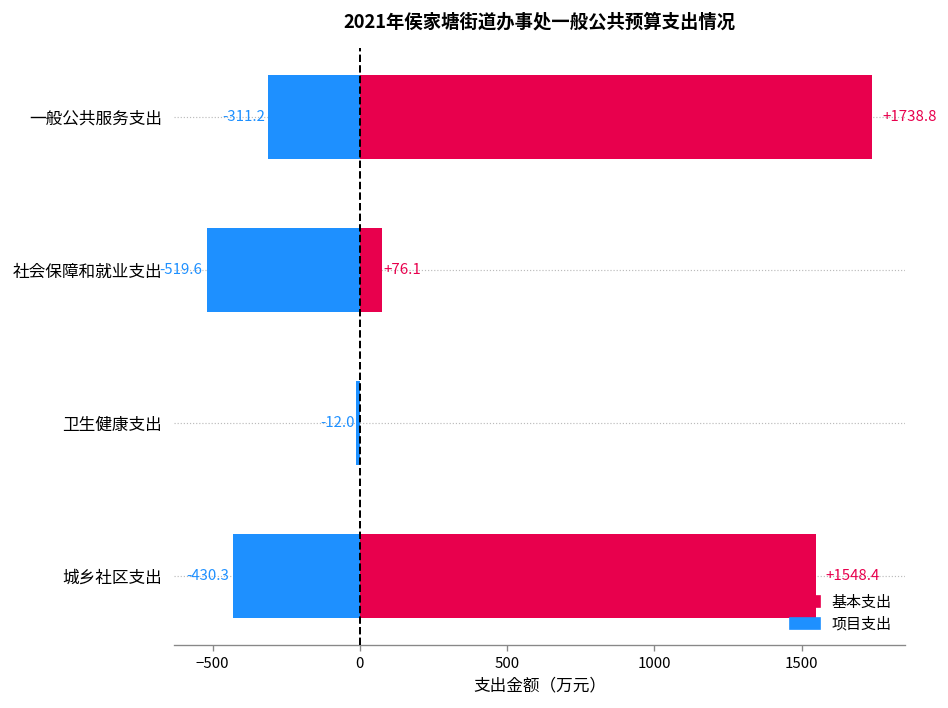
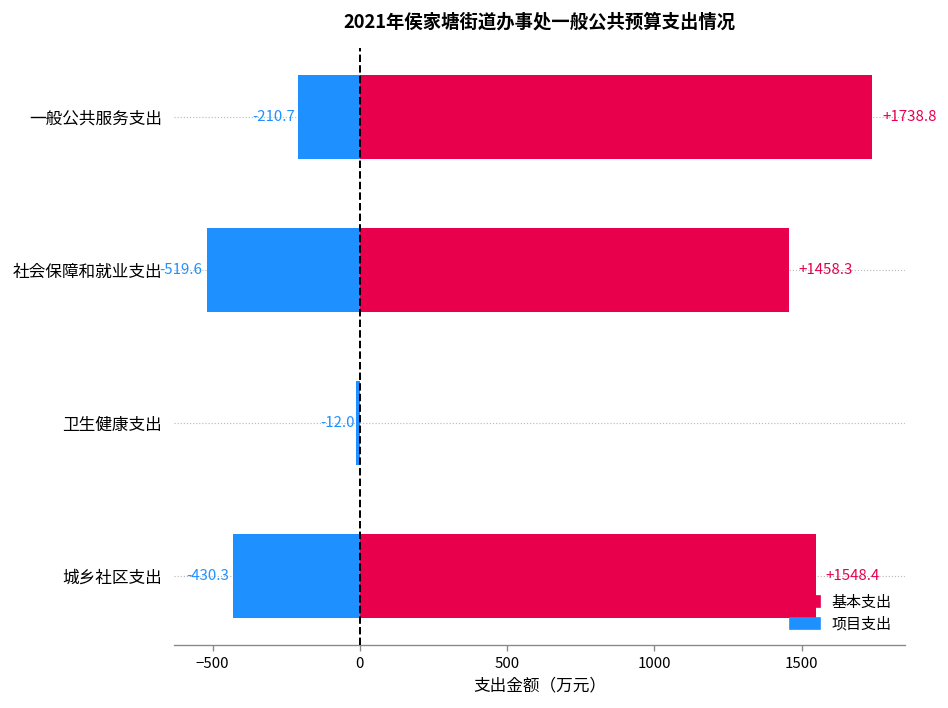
  {
    "基本支出": {
      "一般公共服务支出": "+1738.8",
-     "社会保障和就业支出": "+76.1",
+     "社会保障和就业支出": "+1458.3",
      "城乡社区支出": "+1548.4"
    },
    "项目支出": {
-     "一般公共服务支出": "-311.2",
+     "一般公共服务支出": "-210.7",
      "社会保障和就业支出": "-519.6",
      "卫生健康支出": "-12.0",
      "城乡社区支出": "-430.3"
    }
  }
